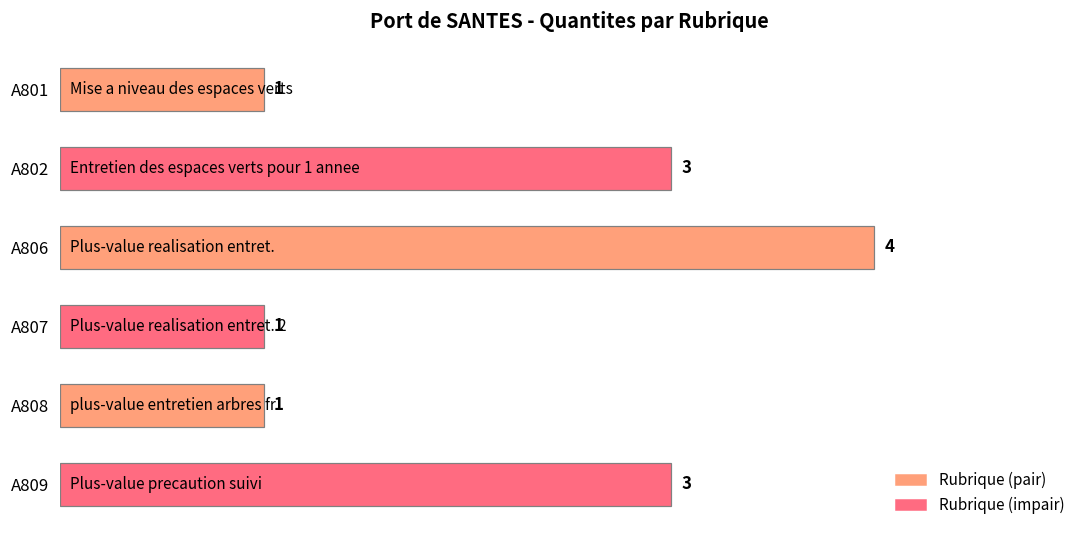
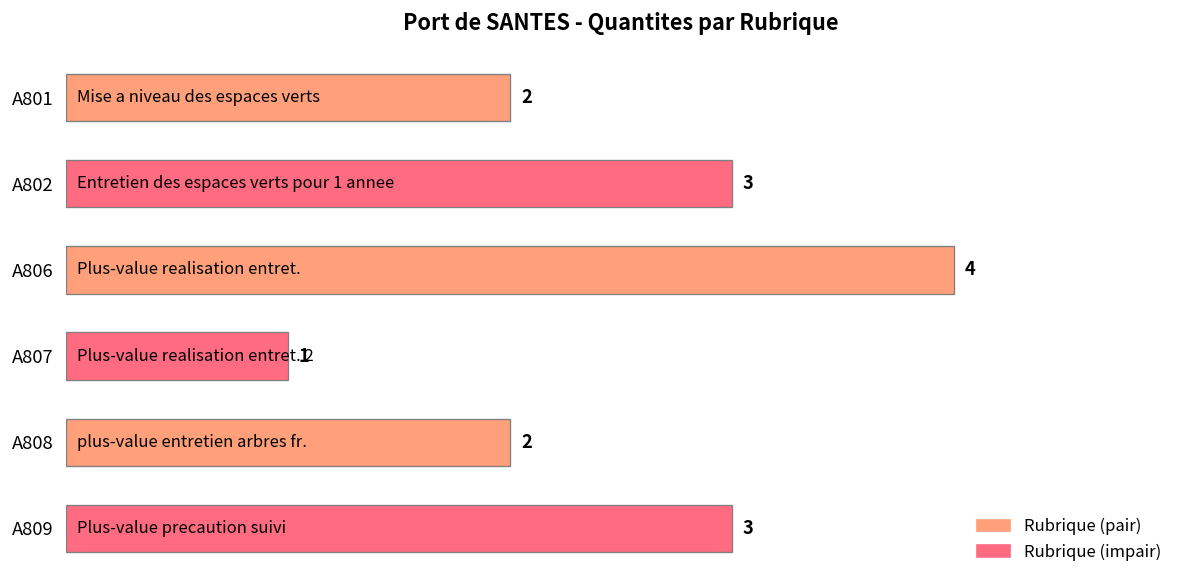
  {
-   "A801": 1,
+   "A801": 2,
    "A802": 3,
    "A806": 4,
-   "A808": 1,
+   "A808": 2,
    "A809": 3
  }
